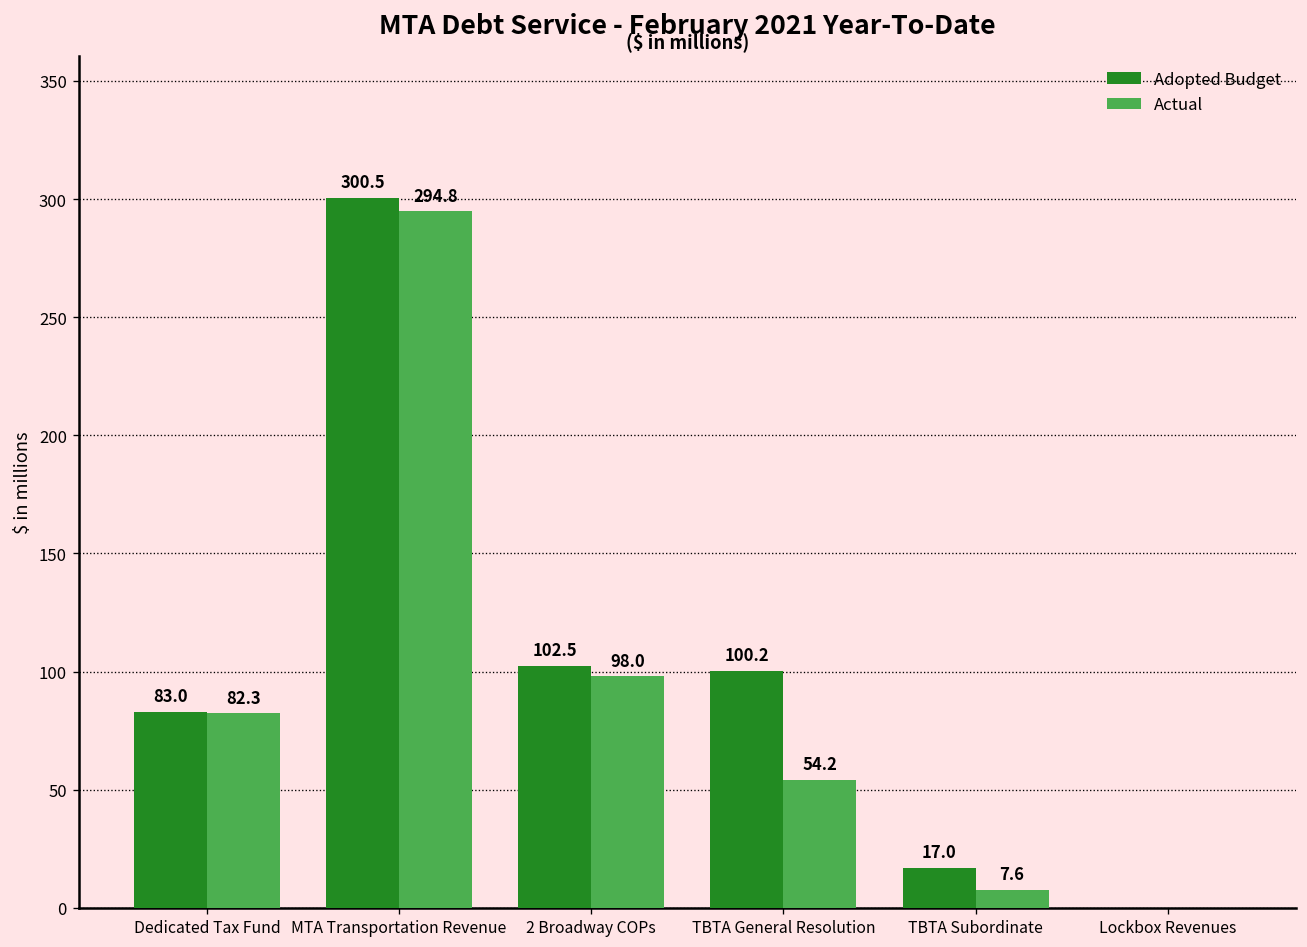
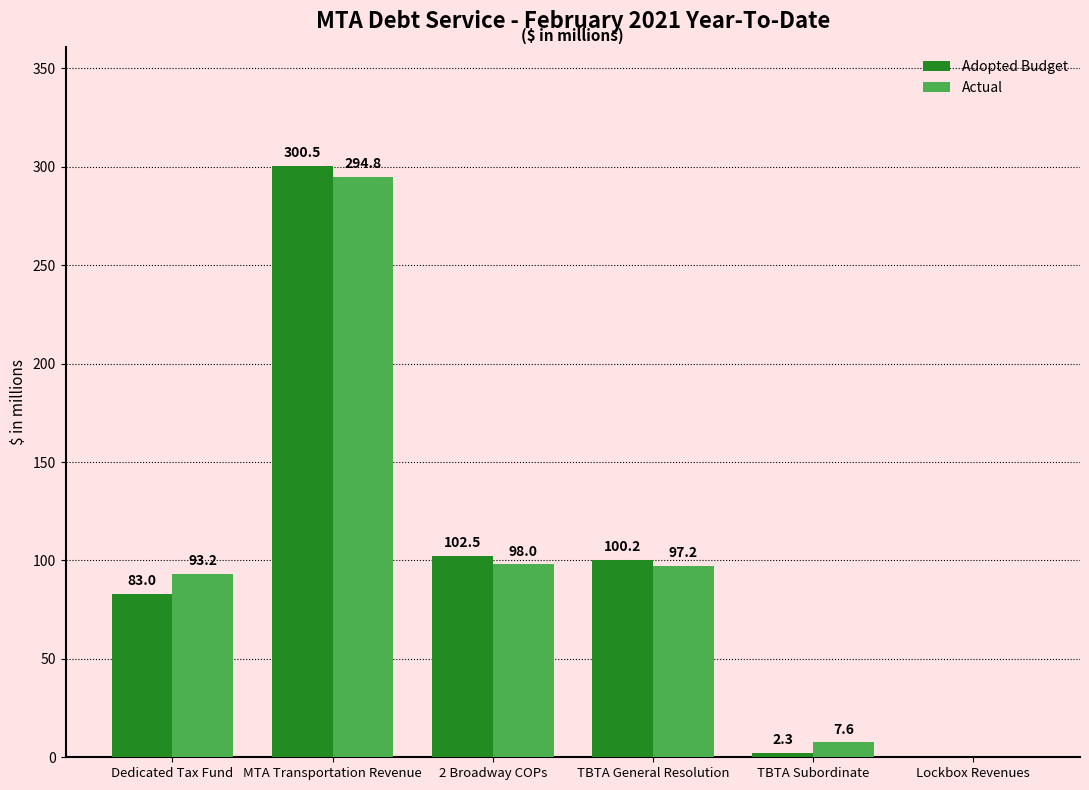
  {
    "Adopted Budget": {
      "Dedicated Tax Fund": 83.0,
      "MTA Transportation Revenue": 300.5,
      "2 Broadway COPs": 102.5,
      "TBTA General Resolution": 100.2,
-     "TBTA Subordinate": 17.0
+     "TBTA Subordinate": 2.3
    },
    "Actual": {
-     "Dedicated Tax Fund": 82.3,
+     "Dedicated Tax Fund": 93.2,
      "MTA Transportation Revenue": 294.8,
      "2 Broadway COPs": 98.0,
-     "TBTA General Resolution": 54.2,
+     "TBTA General Resolution": 97.2,
      "TBTA Subordinate": 7.6
    }
  }
